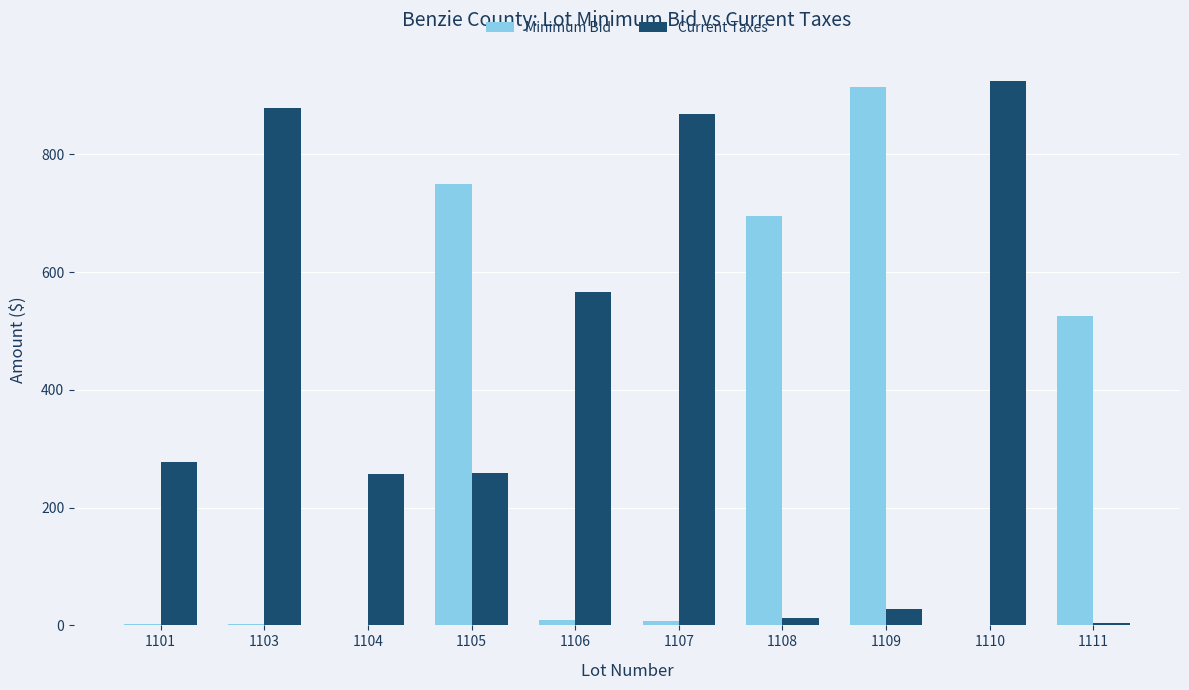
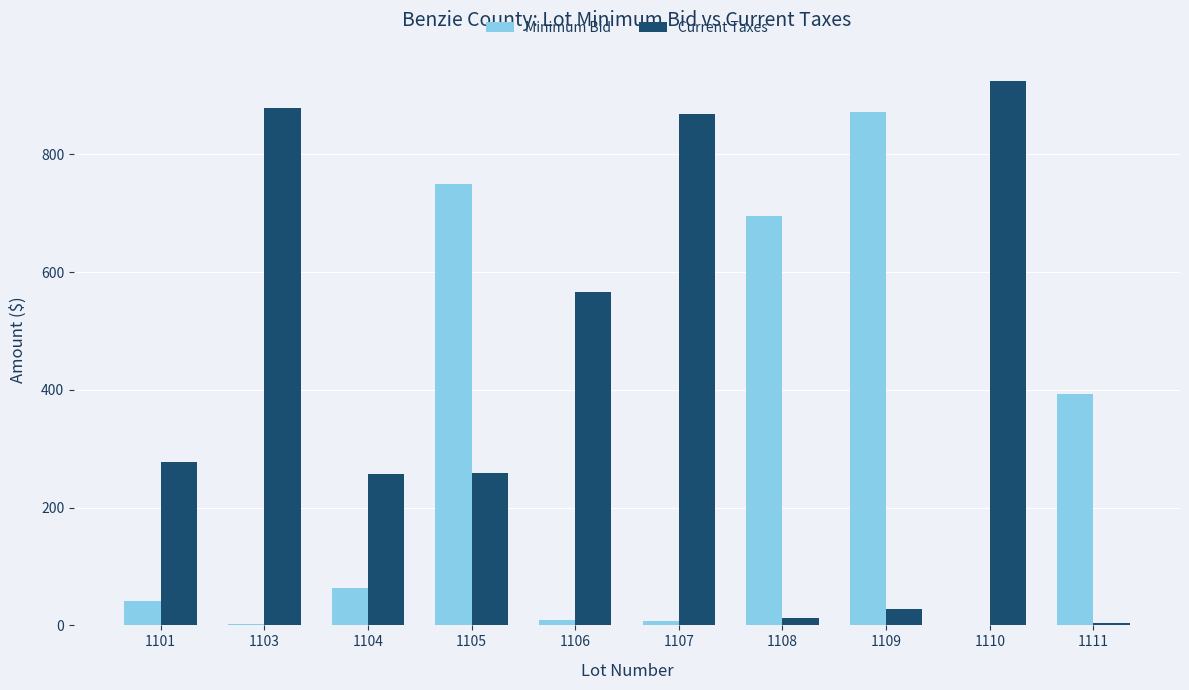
  {
    "Minimum Bid": {
-     "1101": 0,
-     "1104": 0,
+     "1101": 40,
+     "1104": 60,
      "1105": 750,
      "1106": 10,
      "1107": 10,
      "1108": 700,
-     "1109": 920,
-     "1111": 530
+     "1109": 870,
+     "1111": 390
    },
    "Current Taxes": {
      "1101": 280,
      "1103": 880,
      "1104": 260,
      "1105": 260,
      "1106": 570,
      "1107": 870,
      "1108": 10,
      "1109": 30,
      "1110": 920
    }
  }
